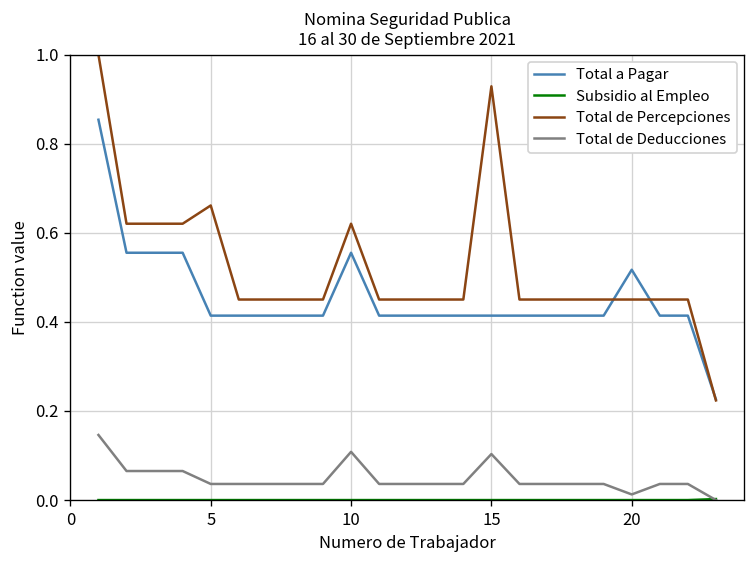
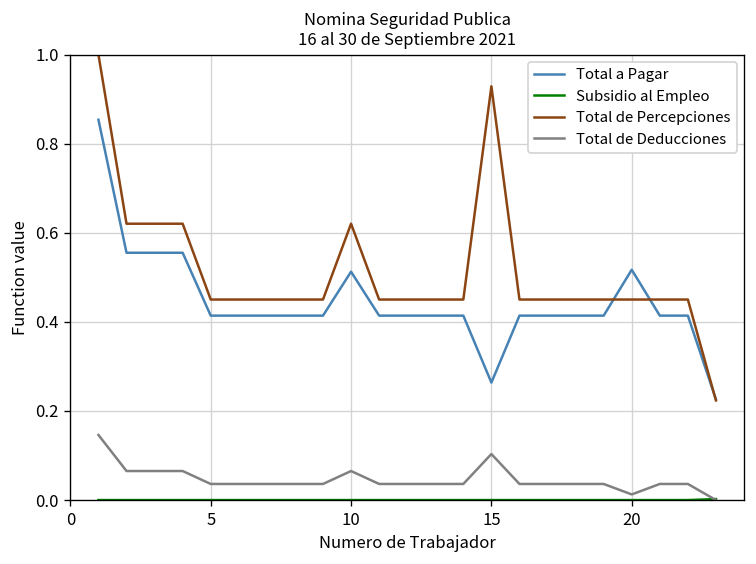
  {
    "Total a Pagar": {
      "5": 0.41,
-     "10": 0.56,
-     "15": 0.41,
+     "10": 0.51,
+     "15": 0.26,
      "20": 0.52
    },
    "Subsidio al Empleo": {
      "5": 0.00,
      "10": 0.00,
      "15": 0.00,
      "20": 0.00
    },
    "Total de Percepciones": {
-     "5": 0.66,
+     "5": 0.45,
      "10": 0.62,
      "15": 0.93,
      "20": 0.45
    },
    "Total de Deducciones": {
      "5": 0.04,
-     "10": 0.11,
+     "10": 0.07,
      "15": 0.10,
      "20": 0.01
    }
  }
